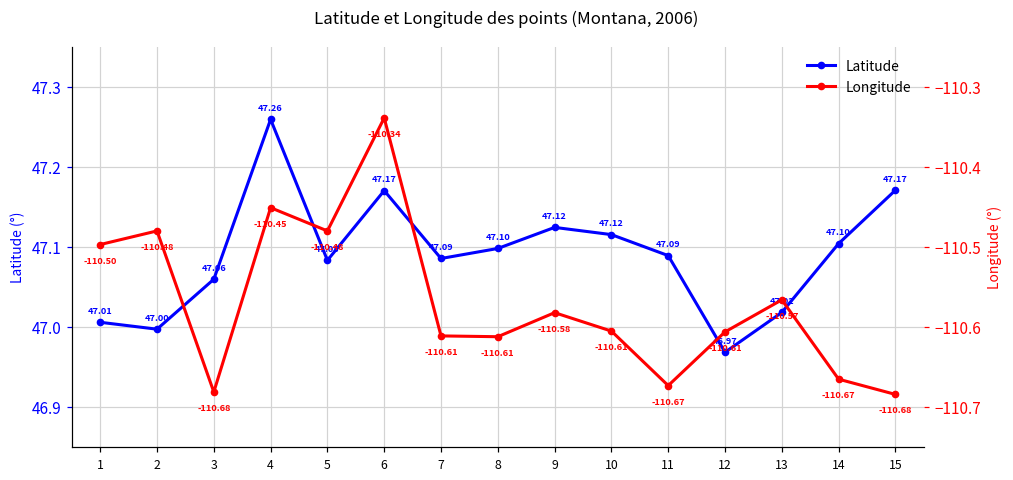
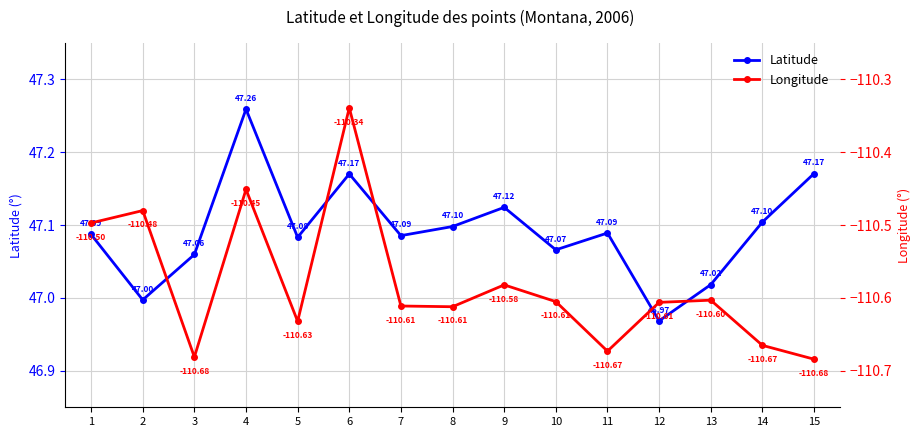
  {
    "Latitude": {
-     "1": 47.01,
+     "1": 47.09,
      "2": 47.00,
      "3": 47.06,
      "4": 47.26,
      "5": 47.08,
      "6": 47.17,
      "7": 47.09,
      "8": 47.10,
      "9": 47.12,
-     "10": 47.12,
+     "10": 47.07,
      "11": 47.09,
      "13": 47.02,
      "14": 47.10,
      "15": 47.17
    },
    "Longitude": {
      "2": -110.48,
      "3": -110.68,
      "4": -110.45,
-     "5": -110.48,
+     "5": -110.63,
      "6": -110.34,
      "7": -110.61,
      "8": -110.61,
      "9": -110.58,
      "10": -110.61,
      "11": -110.67,
-     "13": -110.57,
+     "13": -110.60,
      "14": -110.67,
      "15": -110.68
    }
  }
